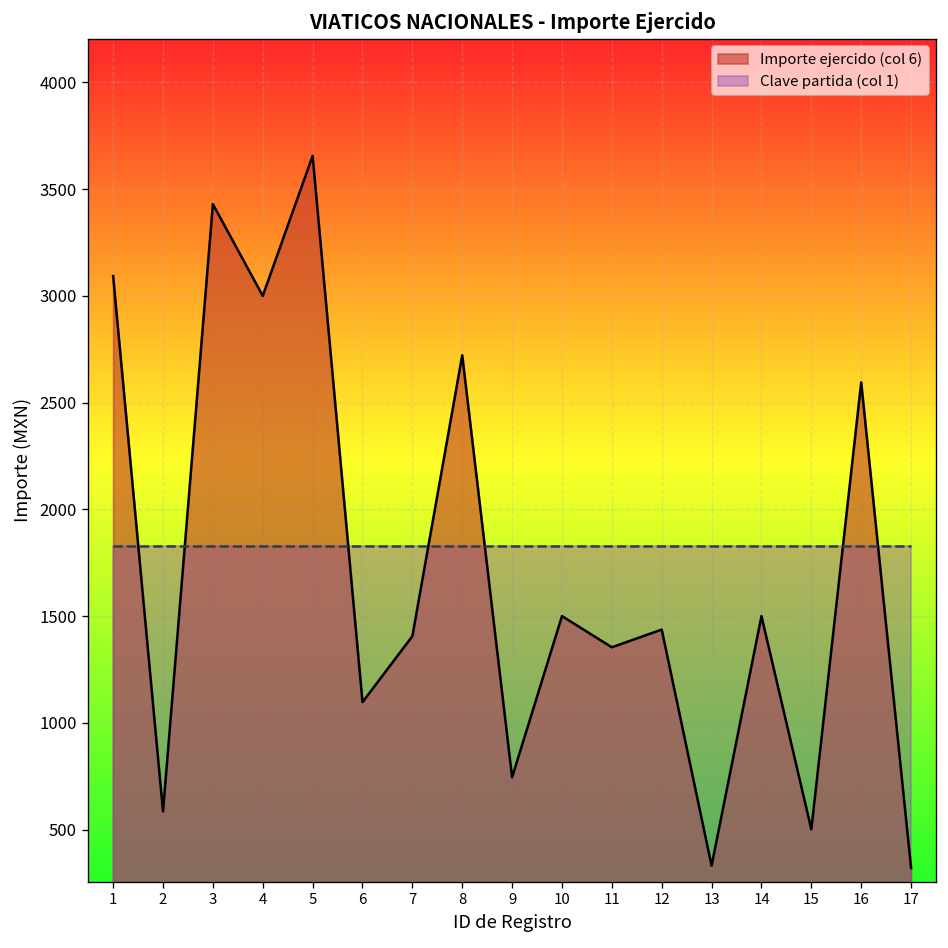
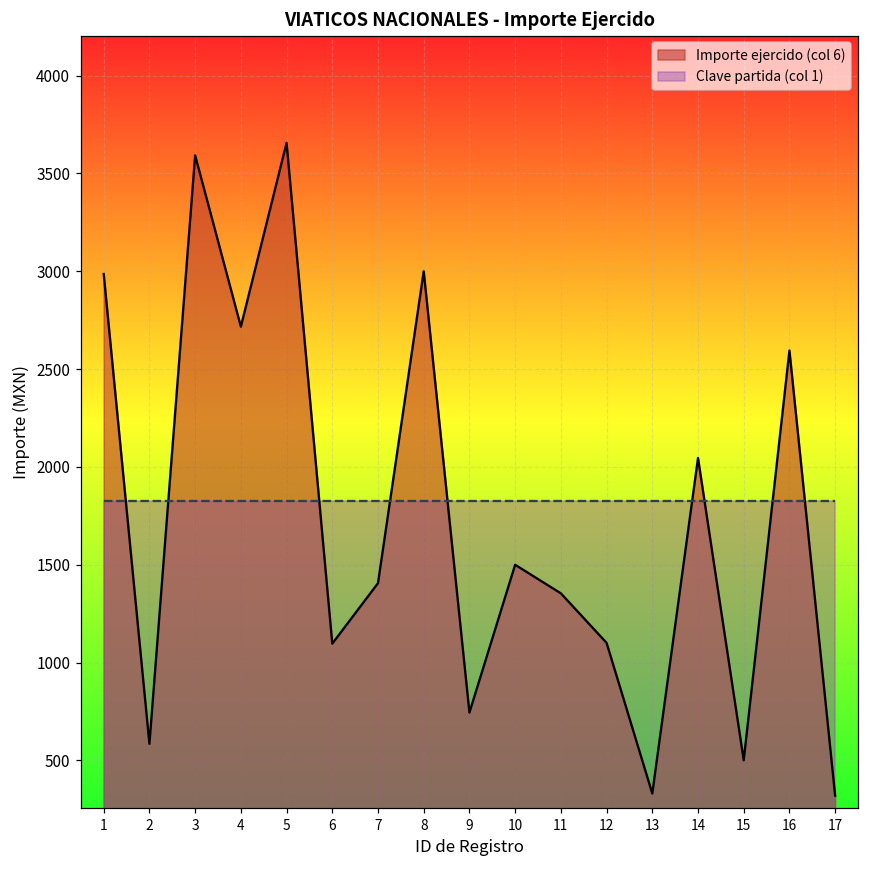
  {
    "Importe ejercido (col 6)": {
-     "1": 3090,
+     "1": 2990,
      "2": 590,
-     "3": 3430,
-     "4": 3000,
+     "3": 3590,
+     "4": 2720,
      "5": 3660,
      "6": 1100,
      "7": 1410,
-     "8": 2720,
+     "8": 3000,
      "9": 750,
      "10": 1500,
      "11": 1350,
-     "12": 1440,
+     "12": 1100,
      "13": 330,
-     "14": 1500,
+     "14": 2050,
      "15": 500,
      "16": 2600,
      "17": 320
    },
    "Clave partida (col 1)": {
      "1": 1830,
      "2": 1830,
      "3": 1830,
      "4": 1830,
      "5": 1830,
      "6": 1830,
      "7": 1830,
      "8": 1830,
      "9": 1830,
      "10": 1830,
      "11": 1830,
      "12": 1830,
      "13": 1830,
      "14": 1830,
      "15": 1830,
      "16": 1830,
      "17": 1830
    }
  }
